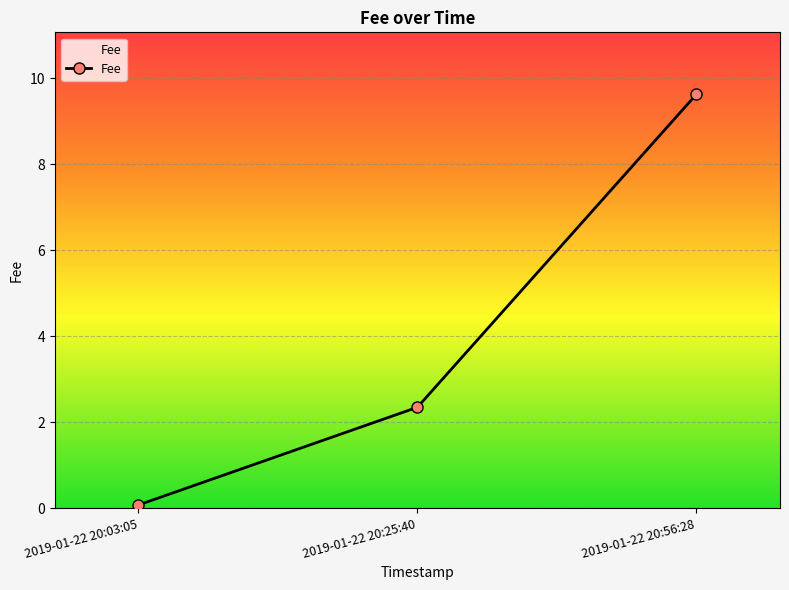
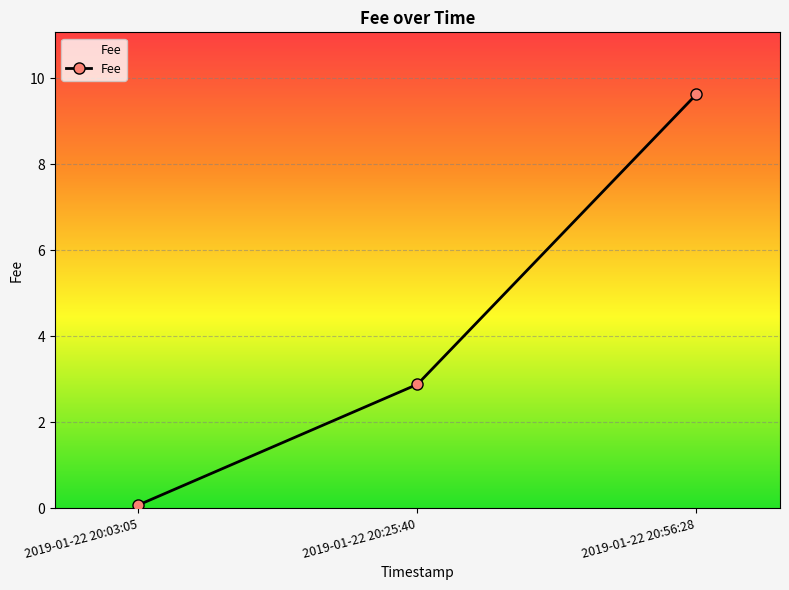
  {
    "2019-01-22 20:03:05": 0.1,
-   "2019-01-22 20:25:40": 2.3,
+   "2019-01-22 20:25:40": 2.9,
    "2019-01-22 20:56:28": 9.6
  }
